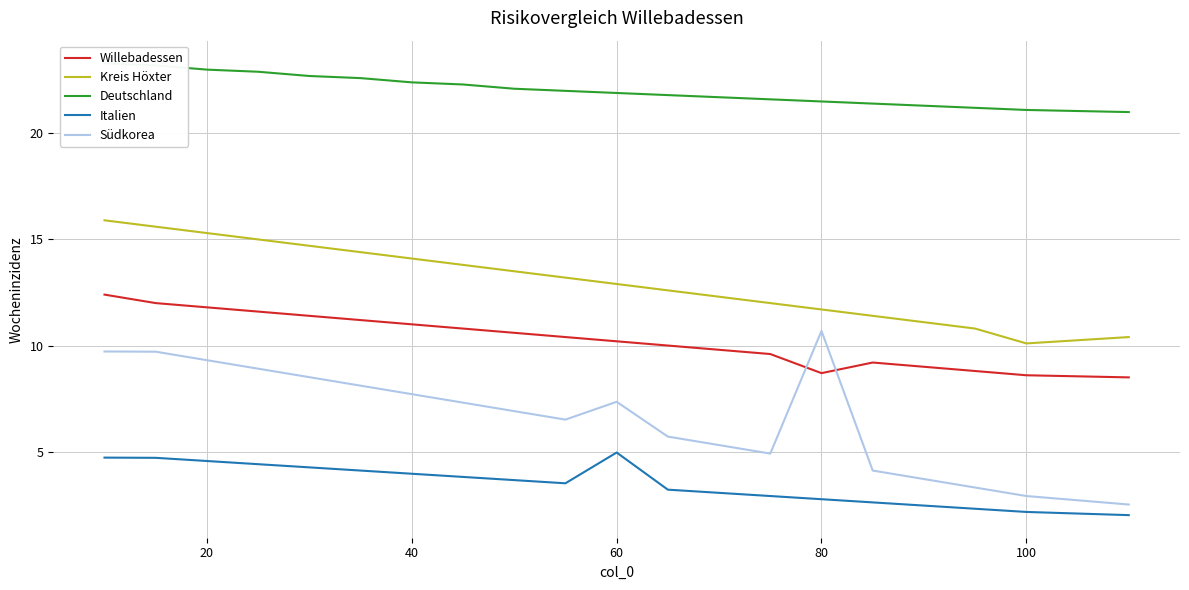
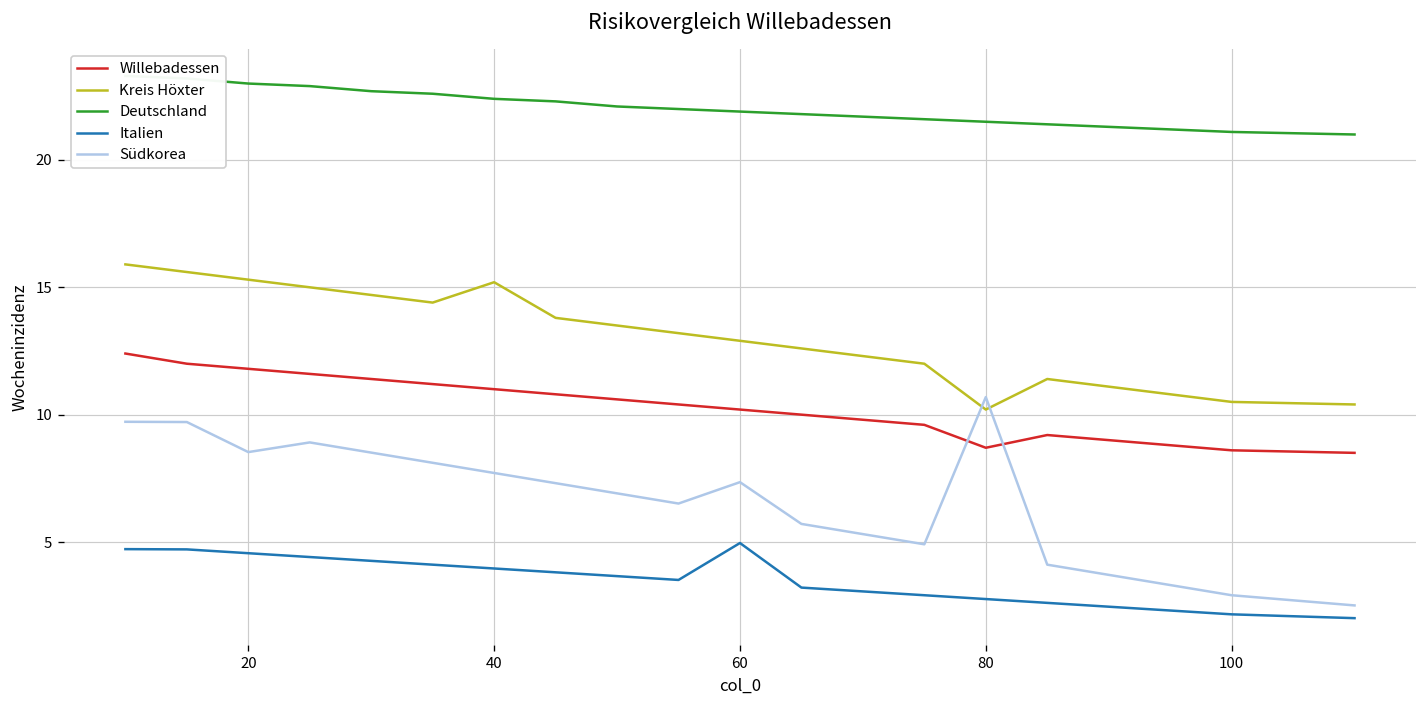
  {
    "Willebadessen": {
      "20": 11.8,
      "40": 11.0,
      "60": 10.2,
      "80": 8.7,
      "100": 8.6
    },
    "Kreis Höxter": {
      "20": 15.3,
-     "40": 14.1,
+     "40": 15.2,
      "60": 12.9,
-     "80": 11.7,
-     "100": 10.1
+     "80": 10.2,
+     "100": 10.5
    },
    "Deutschland": {
      "20": 23.0,
      "40": 22.4,
      "60": 21.9,
      "80": 21.5,
      "100": 21.1
    },
    "Italien": {
      "20": 4.6,
      "40": 4.0,
      "60": 5.0,
      "80": 2.8,
      "100": 2.2
    },
    "Südkorea": {
-     "20": 9.3,
+     "20": 8.5,
      "40": 7.7,
      "60": 7.4,
      "80": 10.7,
      "100": 2.9
    }
  }
